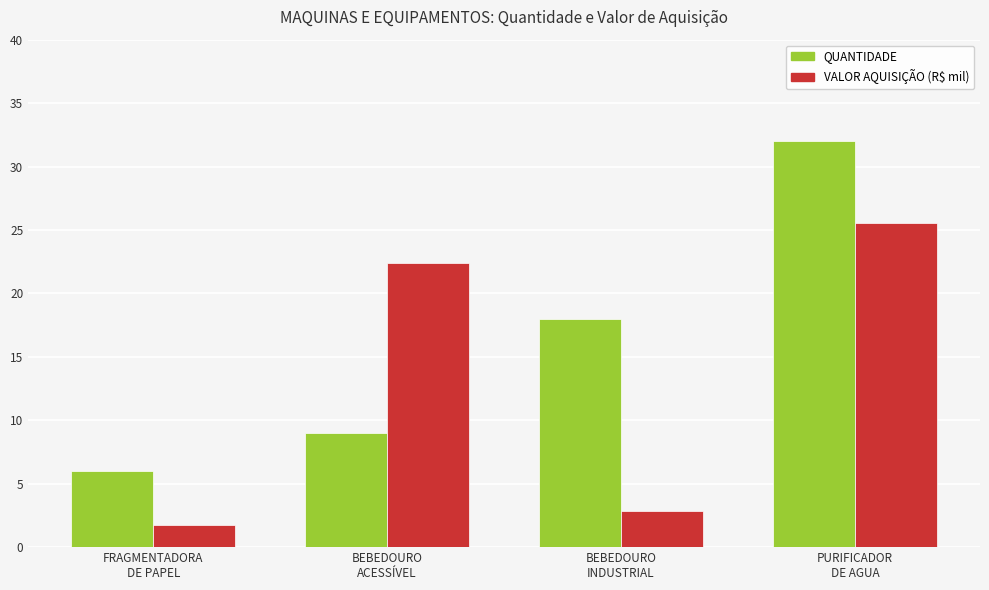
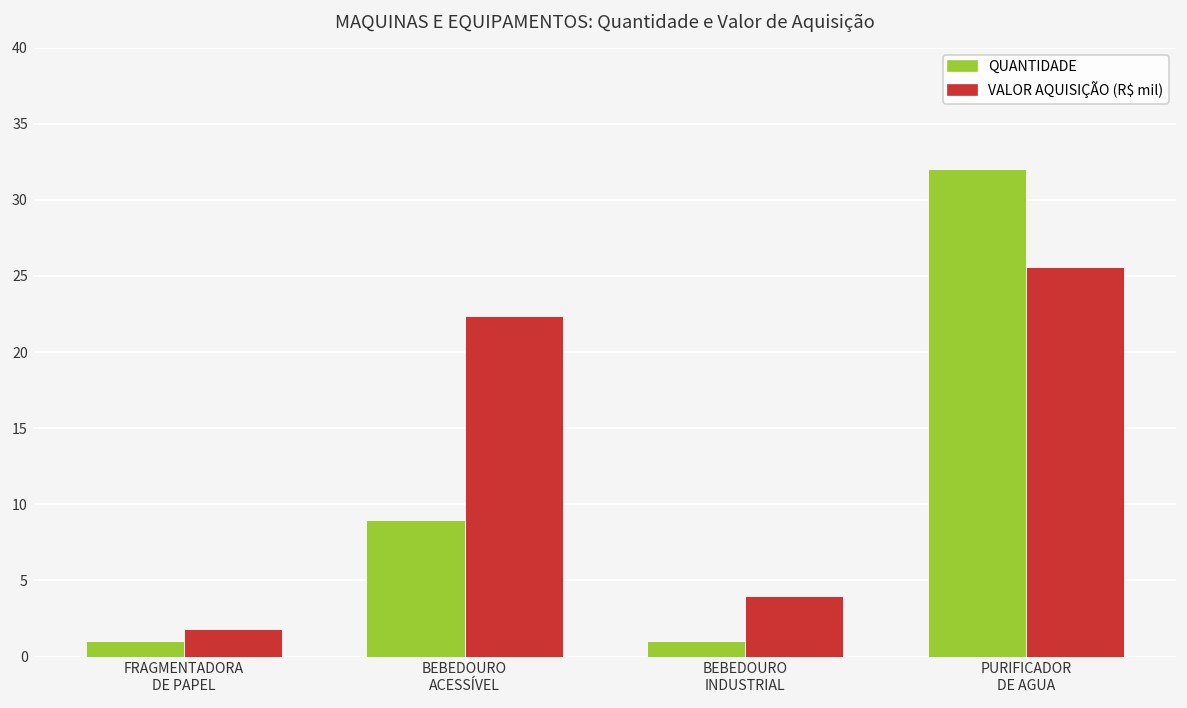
  {
    "QUANTIDADE": {
-     "FRAGMENTADORA DE PAPEL": 6,
+     "FRAGMENTADORA DE PAPEL": 1,
      "BEBEDOURO ACESSÍVEL": 9,
-     "BEBEDOURO INDUSTRIAL": 18,
+     "BEBEDOURO INDUSTRIAL": 1,
      "PURIFICADOR DE AGUA": 32
    },
    "VALOR AQUISIÇÃO (R$ mil)": {
      "FRAGMENTADORA DE PAPEL": 1.8,
      "BEBEDOURO ACESSÍVEL": 22.4,
-     "BEBEDOURO INDUSTRIAL": 2.9,
+     "BEBEDOURO INDUSTRIAL": 4.0,
      "PURIFICADOR DE AGUA": 25.6
    }
  }
